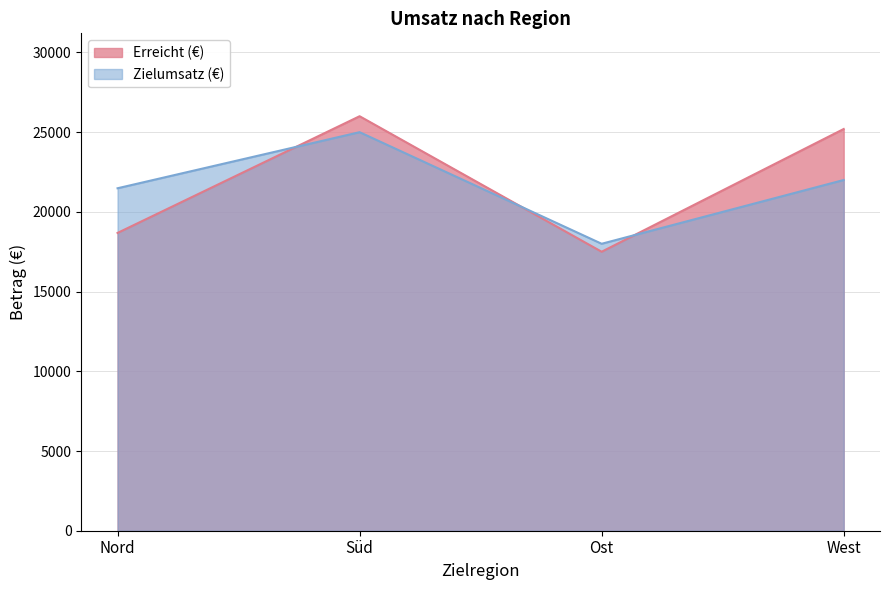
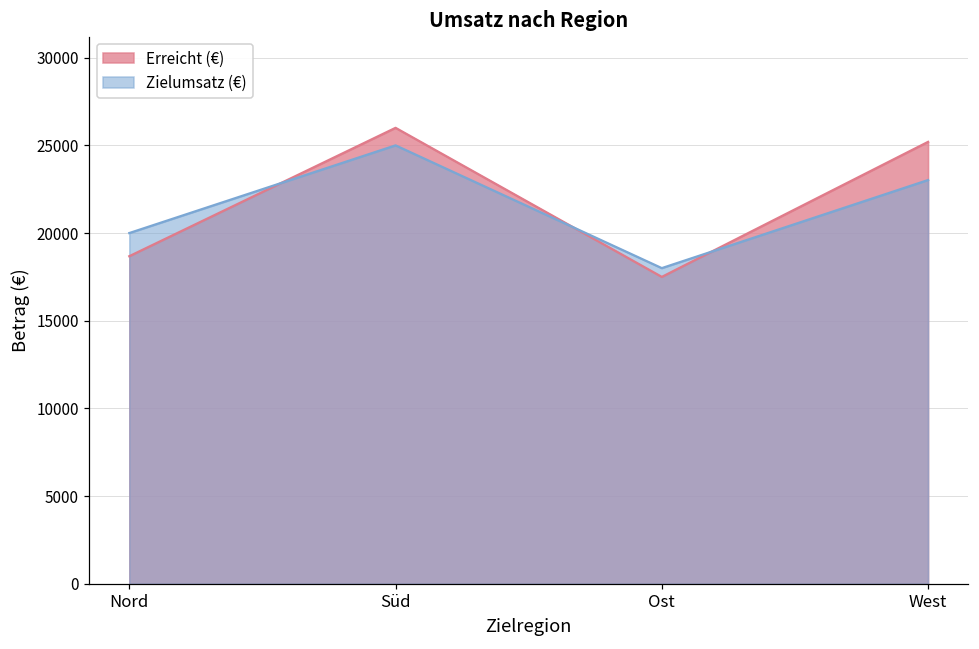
  {
    "Erreicht (€)": {
      "Nord": 18700,
      "Süd": 26000,
      "Ost": 17500,
      "West": 25200
    },
    "Zielumsatz (€)": {
-     "Nord": 21500,
+     "Nord": 20000,
      "Süd": 25000,
      "Ost": 18000,
-     "West": 22000
+     "West": 23000
    }
  }
